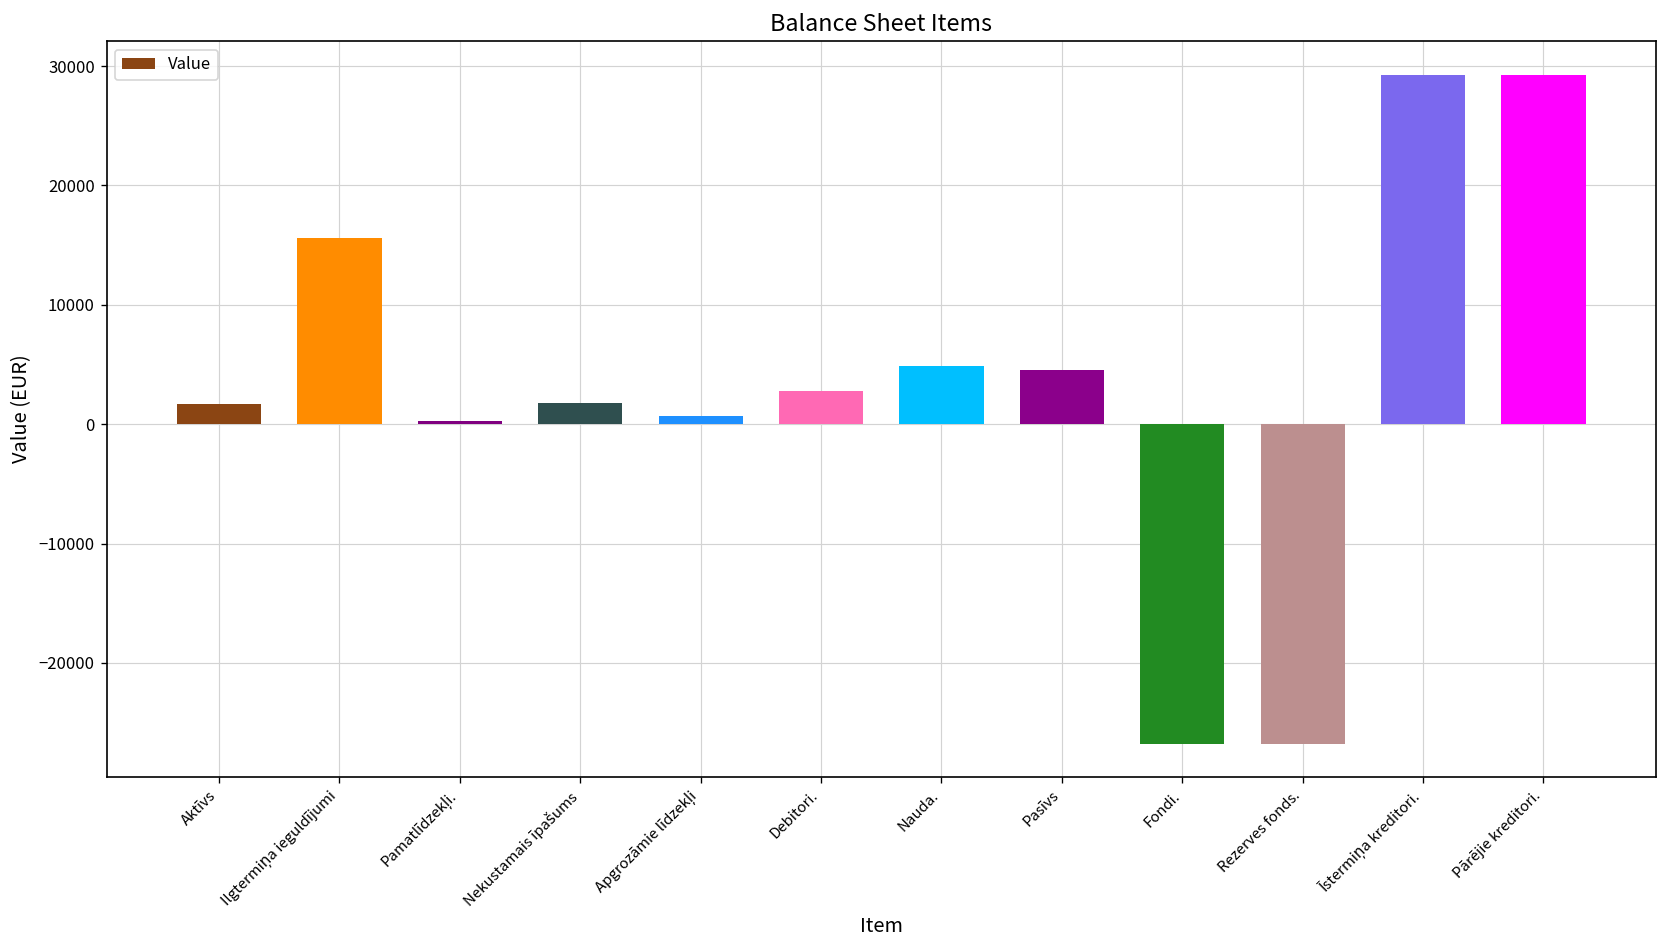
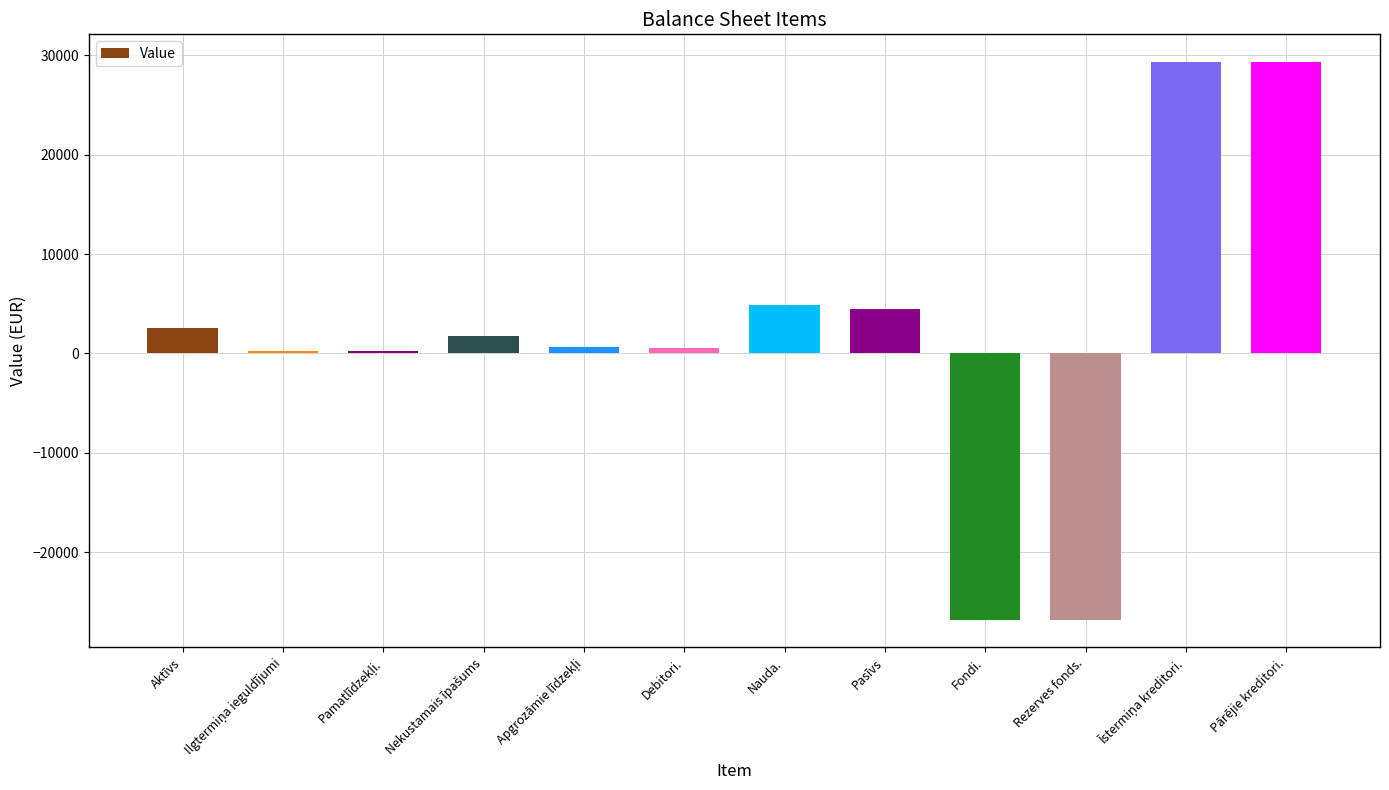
  {
-   "Aktīvs": 2000,
-   "Ilgtermiņa ieguldījumi": 16000,
+   "Aktīvs": 3000,
+   "Ilgtermiņa ieguldījumi": 0,
    "Pamatlīdzekļi.": 0,
    "Nekustamais īpašums": 2000,
    "Apgrozāmie līdzekļi": 1000,
-   "Debitori.": 3000,
+   "Debitori.": 1000,
    "Nauda.": 5000,
    "Pasīvs": 5000,
    "Fondi.": -27000,
    "Rezerves fonds.": -27000,
    "Īstermiņa kreditori.": 29000,
    "Pārējie kreditori.": 29000
  }
